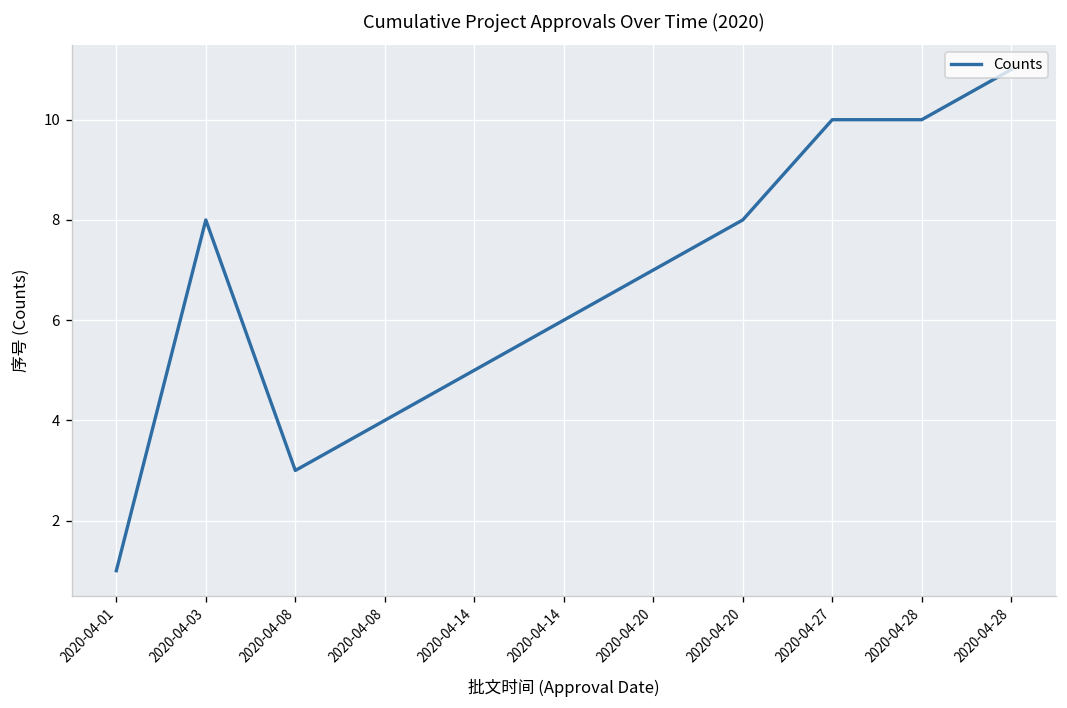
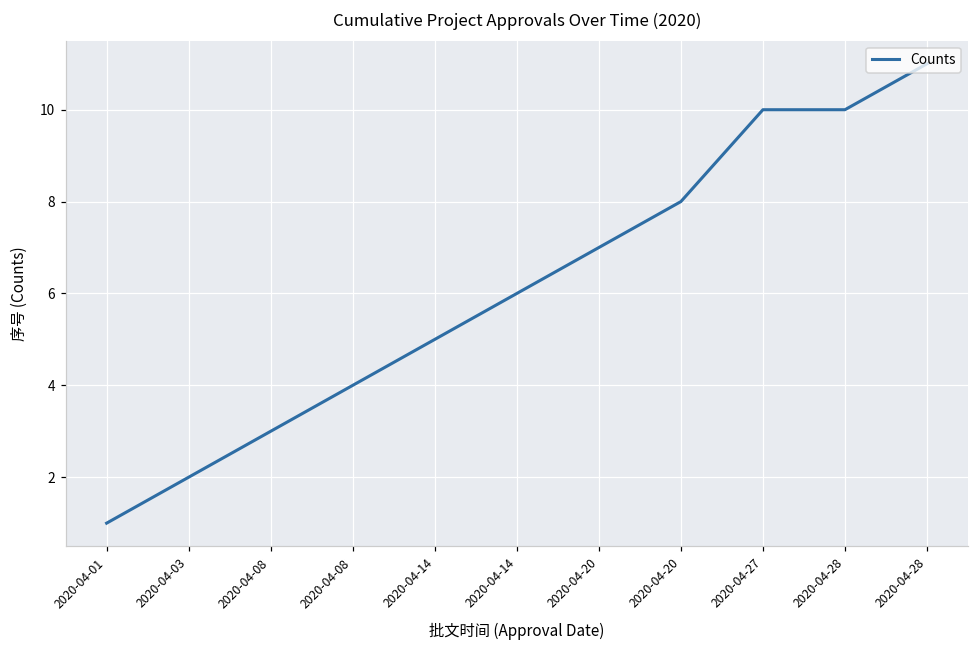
  {
    "2020-04-01": 1,
-   "2020-04-03": 8,
+   "2020-04-03": 2,
    "2020-04-27": 10
  }
